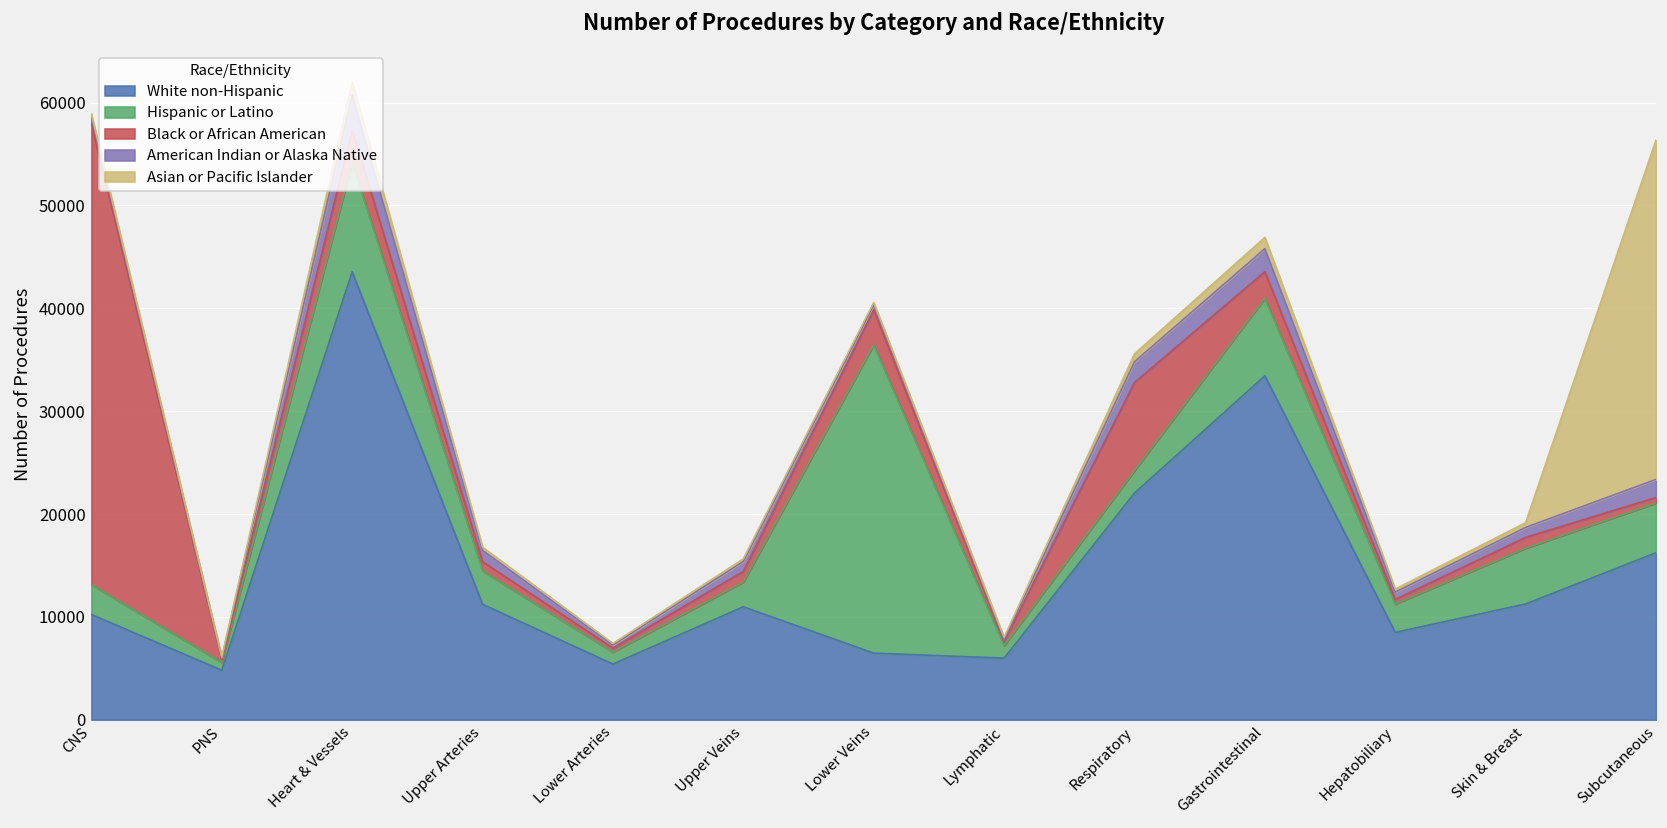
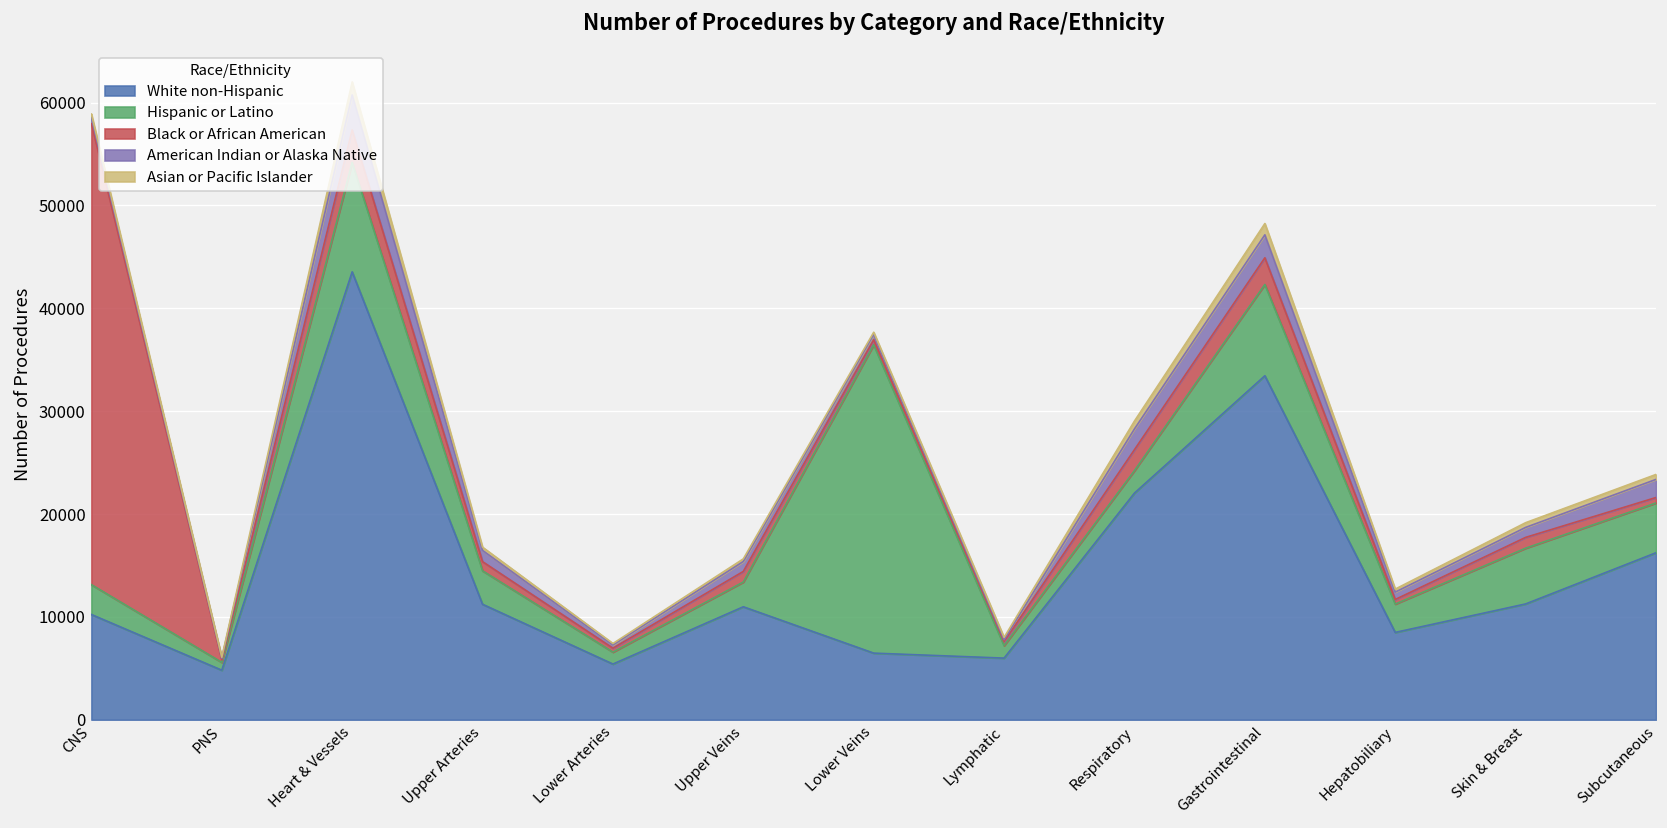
  {
    "Hispanic or Latino": {
      "CNS": 3000,
      "Upper Arteries": 3000,
      "Lower Arteries": 1000,
      "Upper Veins": 2000,
      "Lower Veins": 30000,
      "Lymphatic": 1000,
      "Respiratory": 2000,
-     "Gastrointestinal": 8000,
+     "Gastrointestinal": 9000,
      "Hepatobiliary": 3000,
      "Skin & Breast": 5000,
      "Subcutaneous": 5000
    },
    "Black or African American": {
      "CNS": 45000,
      "Upper Arteries": 1000,
      "Lower Arteries": 0,
      "Upper Veins": 1000,
-     "Lower Veins": 3000,
-     "Respiratory": 9000,
+     "Lower Veins": 0,
+     "Respiratory": 2000,
      "Gastrointestinal": 3000,
      "Hepatobiliary": 0,
      "Skin & Breast": 1000,
      "Subcutaneous": 1000
    },
    "Asian or Pacific Islander": {
      "CNS": 0,
      "Upper Arteries": 0,
      "Respiratory": 1000,
      "Gastrointestinal": 1000,
      "Skin & Breast": 0,
-     "Subcutaneous": 33000
+     "Subcutaneous": 0
    }
  }
